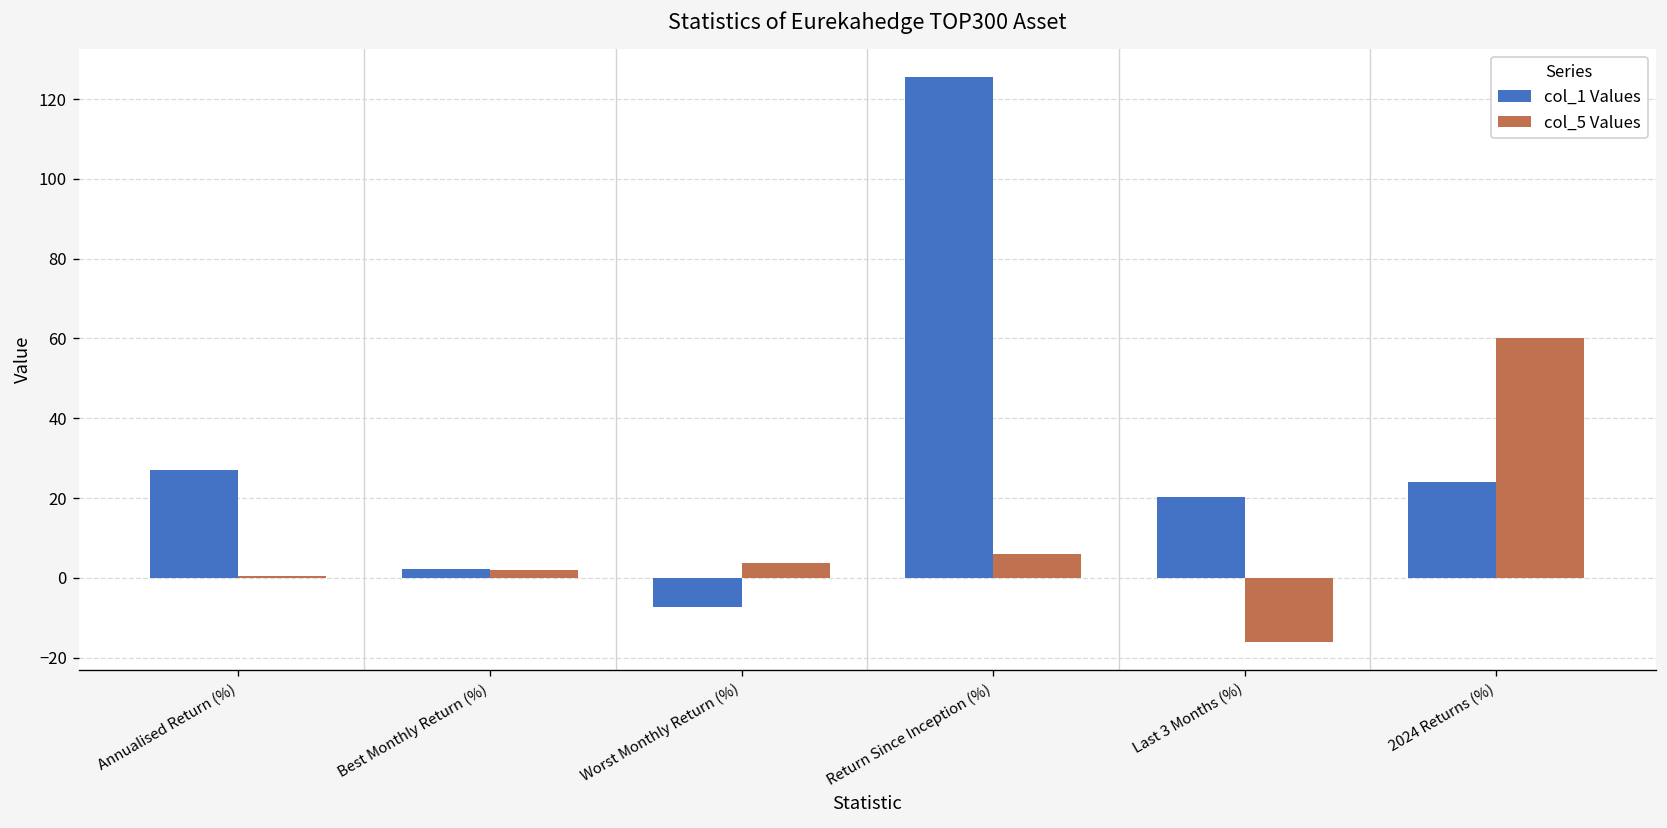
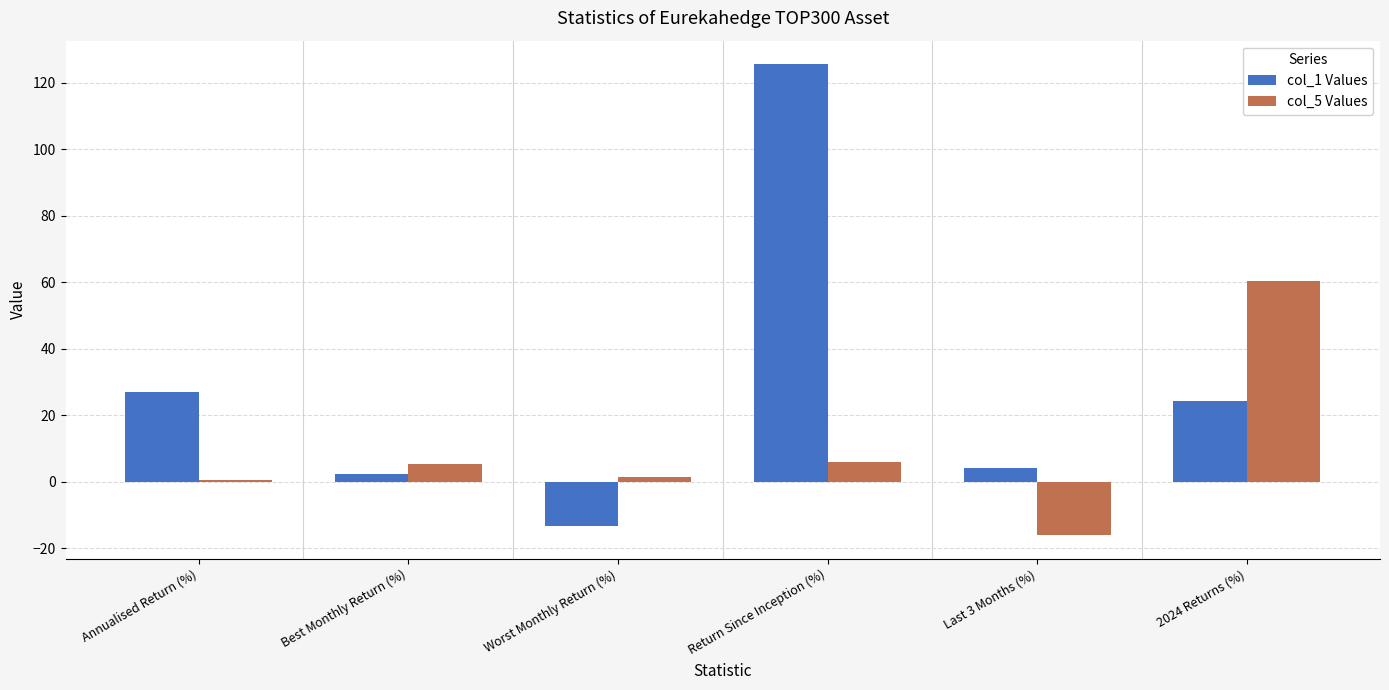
  {
    "col_1 Values": {
      "Annualised Return (%)": 27,
      "Best Monthly Return (%)": 2,
-     "Worst Monthly Return (%)": -7,
+     "Worst Monthly Return (%)": -13,
      "Return Since Inception (%)": 126,
-     "Last 3 Months (%)": 20,
+     "Last 3 Months (%)": 4,
      "2024 Returns (%)": 24
    },
    "col_5 Values": {
-     "Best Monthly Return (%)": 2,
-     "Worst Monthly Return (%)": 4,
+     "Best Monthly Return (%)": 5,
+     "Worst Monthly Return (%)": 1,
      "Return Since Inception (%)": 6,
      "Last 3 Months (%)": -16,
      "2024 Returns (%)": 60
    }
  }
